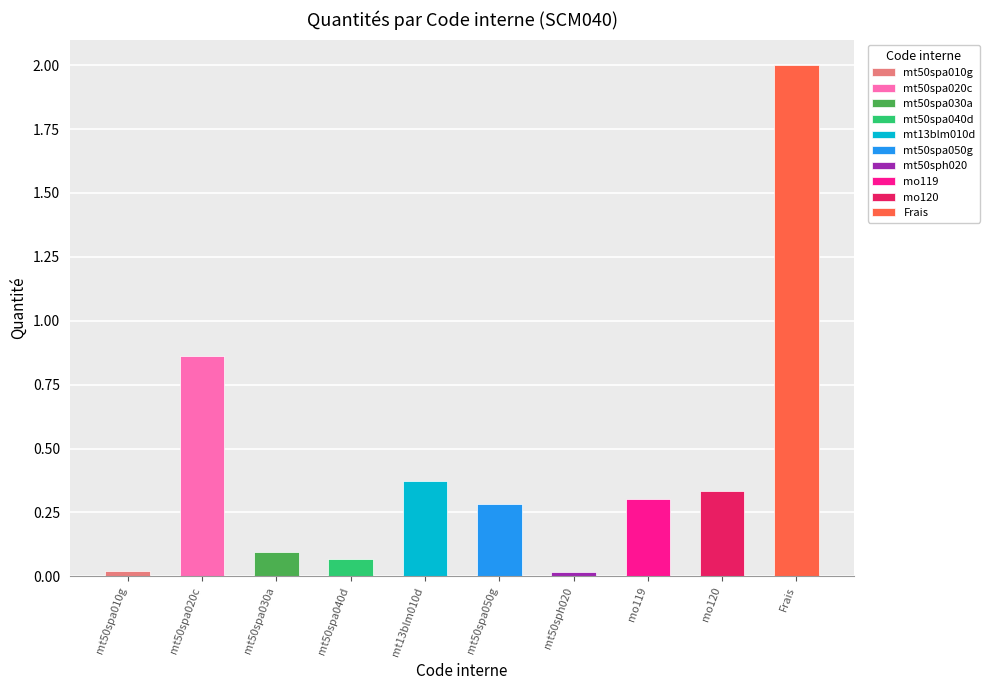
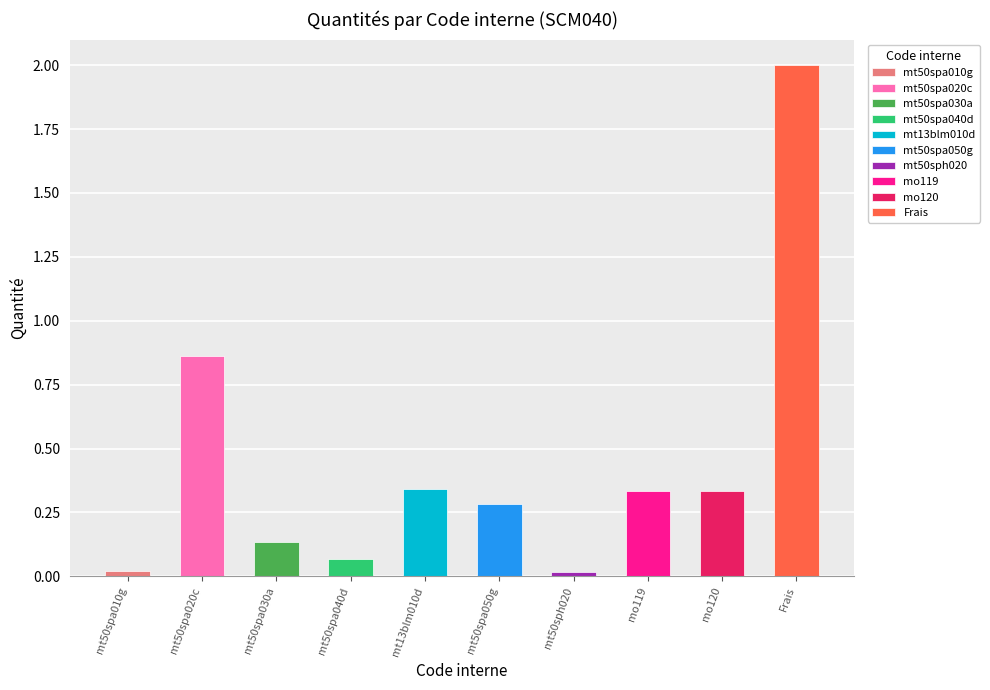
  {
    "mt50spa010g": 0.02,
    "mt50spa020c": 0.86,
-   "mt50spa030a": 0.10,
+   "mt50spa030a": 0.13,
    "mt50spa040d": 0.07,
-   "mt13blm010d": 0.38,
+   "mt13blm010d": 0.34,
    "mt50spa050g": 0.28,
    "mt50sph020": 0.02,
-   "mo119": 0.30,
+   "mo119": 0.34,
    "mo120": 0.34,
    "Frais": 2.00
  }
